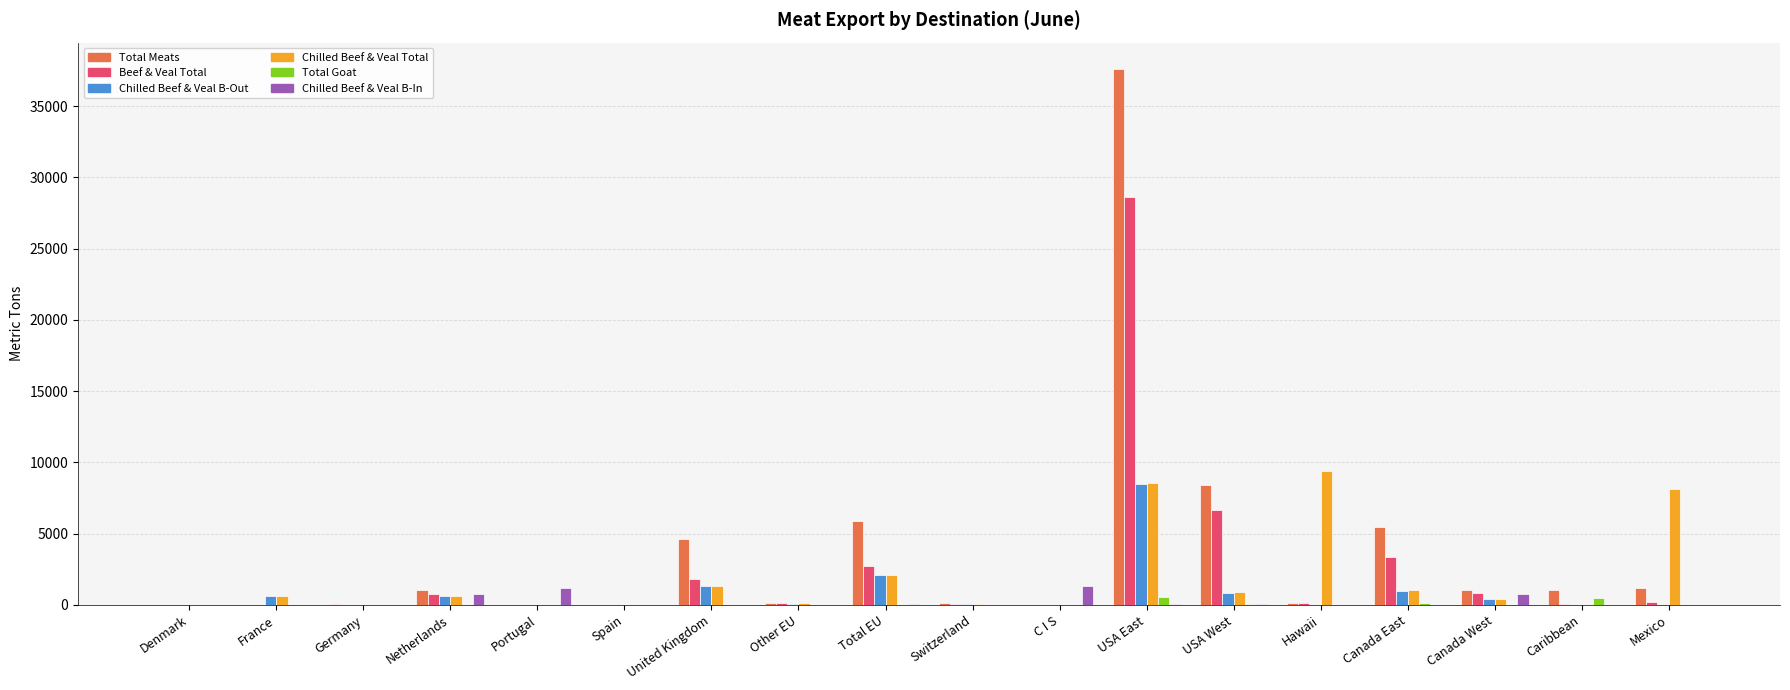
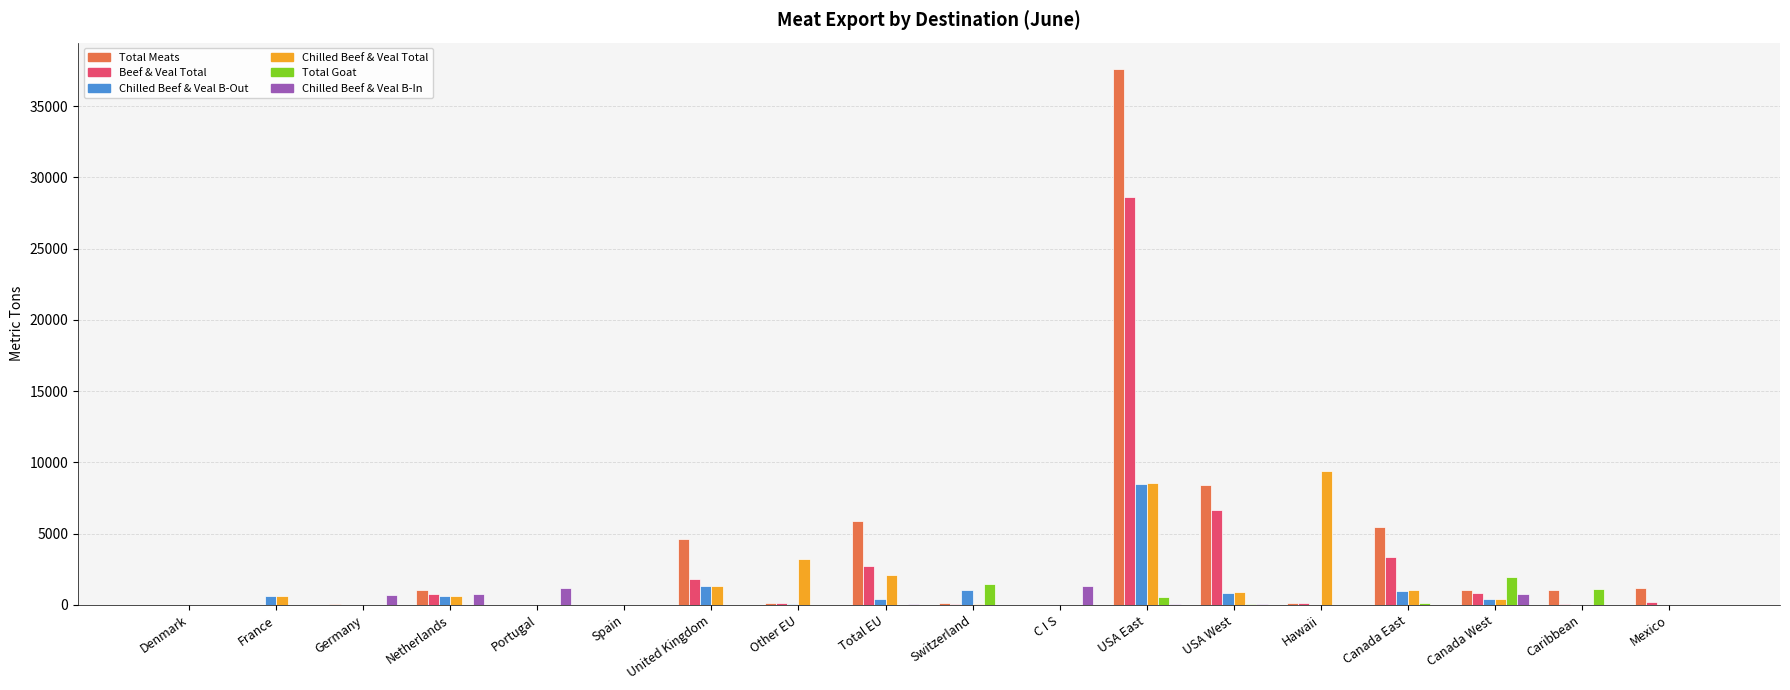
  {
    "Chilled Beef & Veal B-Out": {
      "France": 600,
      "Netherlands": 600,
      "United Kingdom": 1300,
-     "Total EU": 2100,
-     "Switzerland": 100,
+     "Total EU": 400,
+     "Switzerland": 1100,
      "USA East": 8500,
      "USA West": 800,
      "Canada East": 1000,
      "Canada West": 400,
      "Caribbean": 0
    },
    "Chilled Beef & Veal Total": {
      "France": 600,
      "Netherlands": 700,
      "United Kingdom": 1300,
-     "Other EU": 100,
+     "Other EU": 3200,
      "Total EU": 2100,
      "USA East": 8500,
      "USA West": 900,
      "Hawaii": 9400,
      "Canada East": 1000,
      "Canada West": 400,
      "Caribbean": 0,
-     "Mexico": 8100
+     "Mexico": 0
    },
    "Total Goat": {
      "Denmark": 0,
      "France": 0,
      "Germany": 0,
      "Netherlands": 0,
      "Portugal": 0,
      "Spain": 0,
      "Other EU": 0,
-     "Switzerland": 0,
+     "Switzerland": 1500,
      "C I S": 0,
      "USA East": 600,
      "Hawaii": 0,
-     "Canada West": 0,
-     "Caribbean": 500
+     "Canada West": 2000,
+     "Caribbean": 1100
    },
    "Chilled Beef & Veal B-In": {
-     "Germany": 0,
+     "Germany": 700,
      "Netherlands": 800,
      "Portugal": 1200,
      "Spain": 0,
      "C I S": 1300,
      "Canada West": 800,
      "Caribbean": 0
    }
  }
